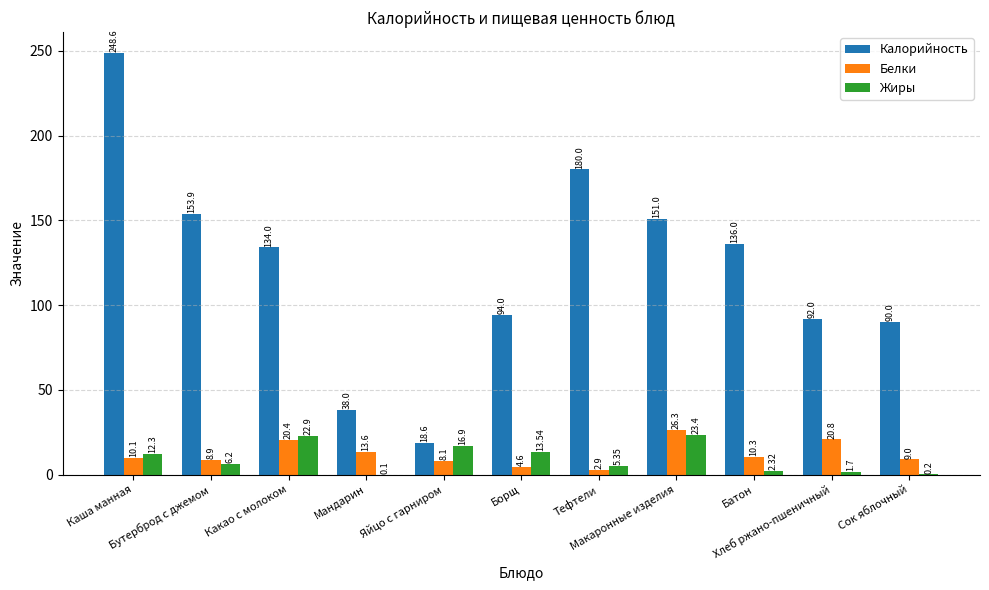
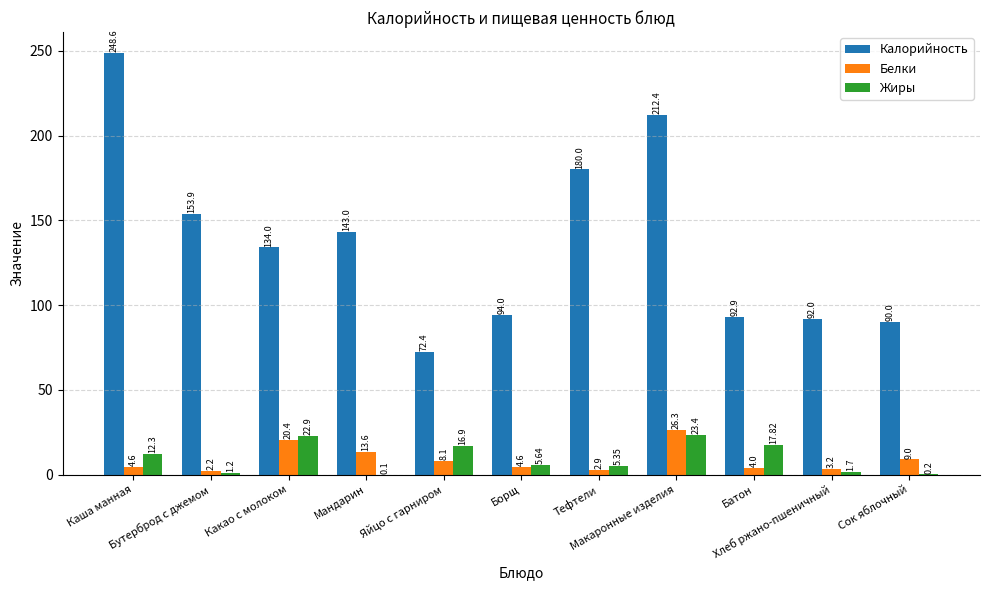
  {
    "Калорийность": {
      "Каша манная": 248.6,
      "Бутерброд с джемом": 153.9,
      "Какао с молоком": 134.0,
-     "Мандарин": 38.0,
-     "Яйцо с гарниром": 18.6,
+     "Мандарин": 143.0,
+     "Яйцо с гарниром": 72.4,
      "Борщ": 94.0,
      "Тефтели": 180.0,
-     "Макаронные изделия": 151.0,
-     "Батон": 136.0,
+     "Макаронные изделия": 212.4,
+     "Батон": 92.9,
      "Хлеб ржано-пшеничный": 92.0,
      "Сок яблочный": 90.0
    },
    "Белки": {
-     "Каша манная": 10.1,
-     "Бутерброд с джемом": 8.9,
+     "Каша манная": 4.6,
+     "Бутерброд с джемом": 2.2,
      "Какао с молоком": 20.4,
      "Мандарин": 13.6,
      "Яйцо с гарниром": 8.1,
      "Борщ": 4.6,
      "Тефтели": 2.9,
      "Макаронные изделия": 26.3,
-     "Батон": 10.3,
-     "Хлеб ржано-пшеничный": 20.8,
+     "Батон": 4.0,
+     "Хлеб ржано-пшеничный": 3.2,
      "Сок яблочный": 9.0
    },
    "Жиры": {
      "Каша манная": 12.3,
-     "Бутерброд с джемом": 6.2,
+     "Бутерброд с джемом": 1.2,
      "Какао с молоком": 22.9,
      "Мандарин": 0.1,
      "Яйцо с гарниром": 16.9,
-     "Борщ": 13.54,
+     "Борщ": 5.64,
      "Тефтели": 5.35,
      "Макаронные изделия": 23.4,
-     "Батон": 2.32,
+     "Батон": 17.82,
      "Хлеб ржано-пшеничный": 1.7,
      "Сок яблочный": 0.2
    }
  }
